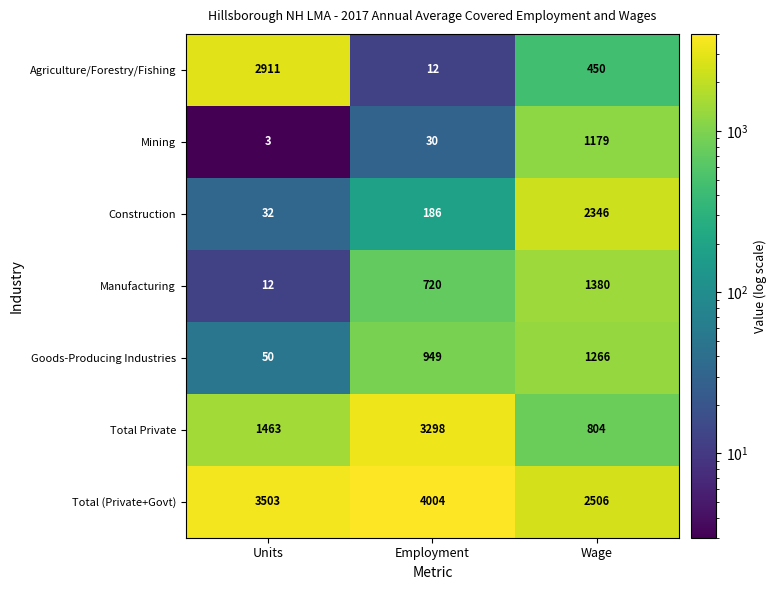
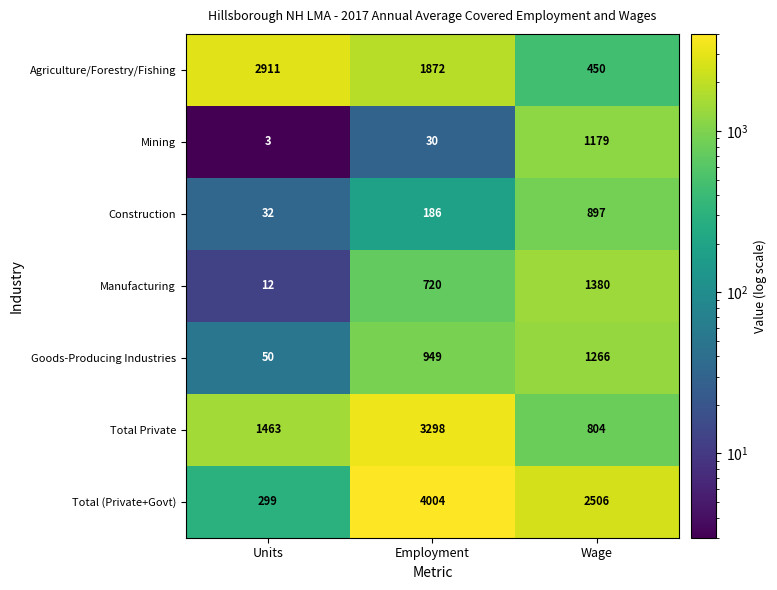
  {
    "Agriculture/Forestry/Fishing": {
      "Units": 2911,
-     "Employment": 12,
+     "Employment": 1872,
      "Wage": 450
    },
    "Mining": {
      "Units": 3,
      "Employment": 30,
      "Wage": 1179
    },
    "Construction": {
      "Units": 32,
      "Employment": 186,
-     "Wage": 2346
+     "Wage": 897
    },
    "Manufacturing": {
      "Units": 12,
      "Employment": 720,
      "Wage": 1380
    },
    "Goods-Producing Industries": {
      "Units": 50,
      "Employment": 949,
      "Wage": 1266
    },
    "Total Private": {
      "Units": 1463,
      "Employment": 3298,
      "Wage": 804
    },
    "Total (Private+Govt)": {
-     "Units": 3503,
+     "Units": 299,
      "Employment": 4004,
      "Wage": 2506
    }
  }
